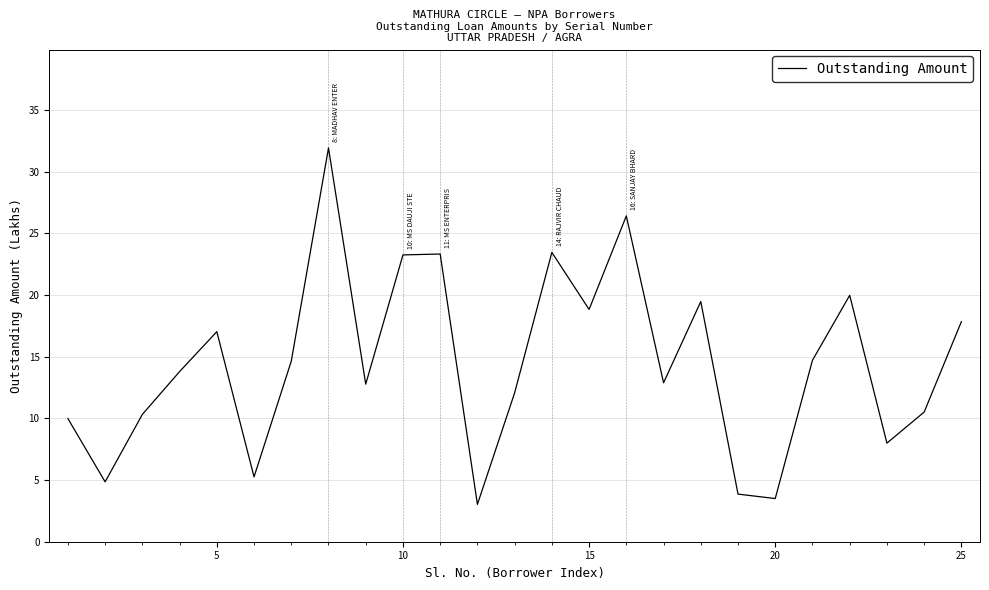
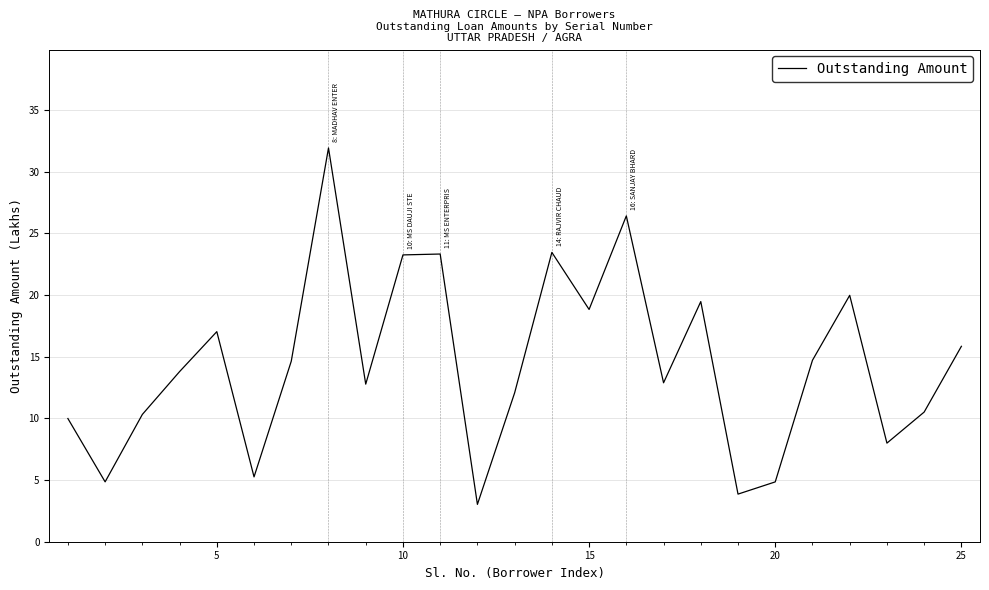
  {
    "5": 17.0,
    "15": 18.8,
-   "20": 3.5,
-   "25": 17.8
+   "20": 4.9,
+   "25": 15.8
  }
